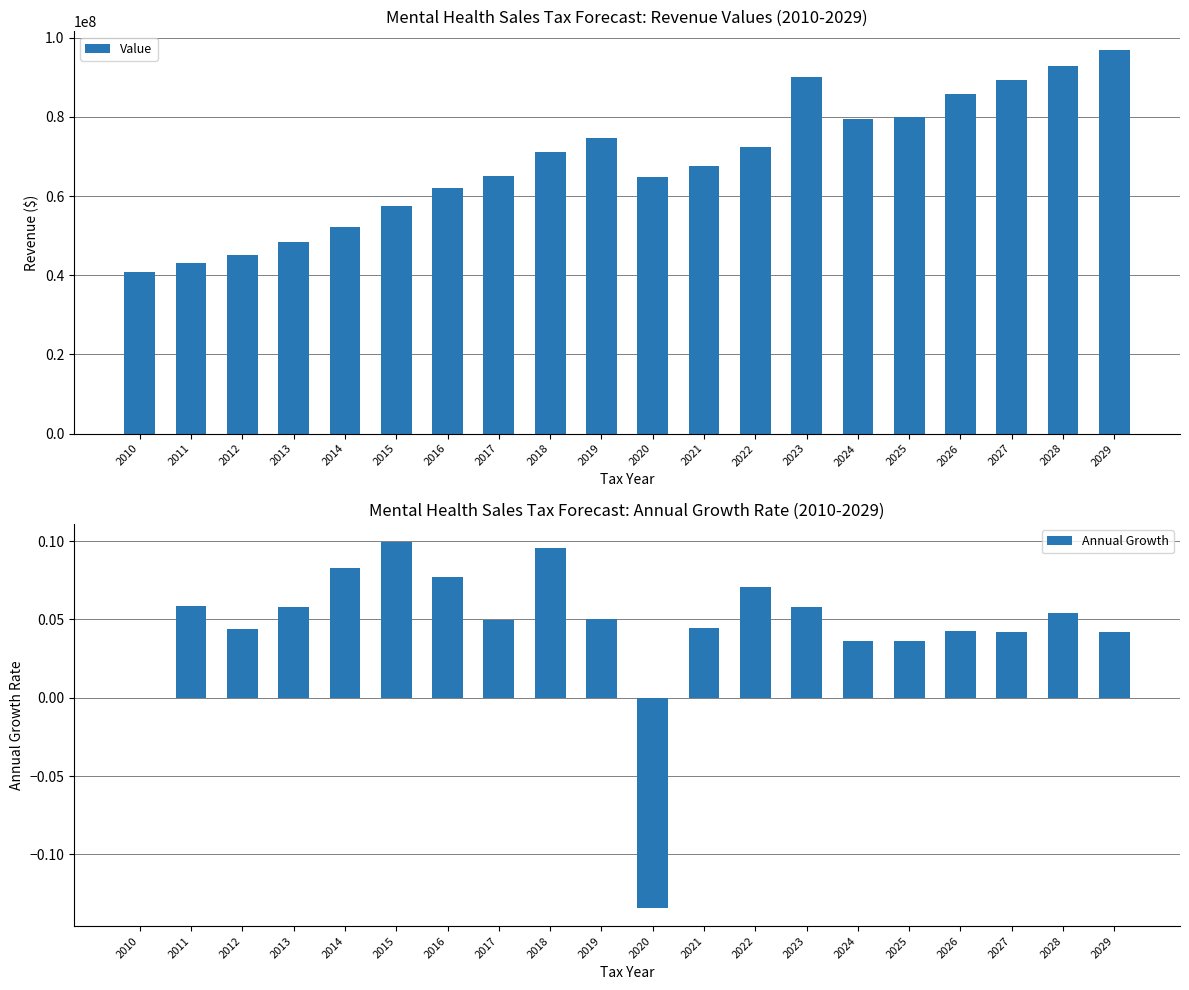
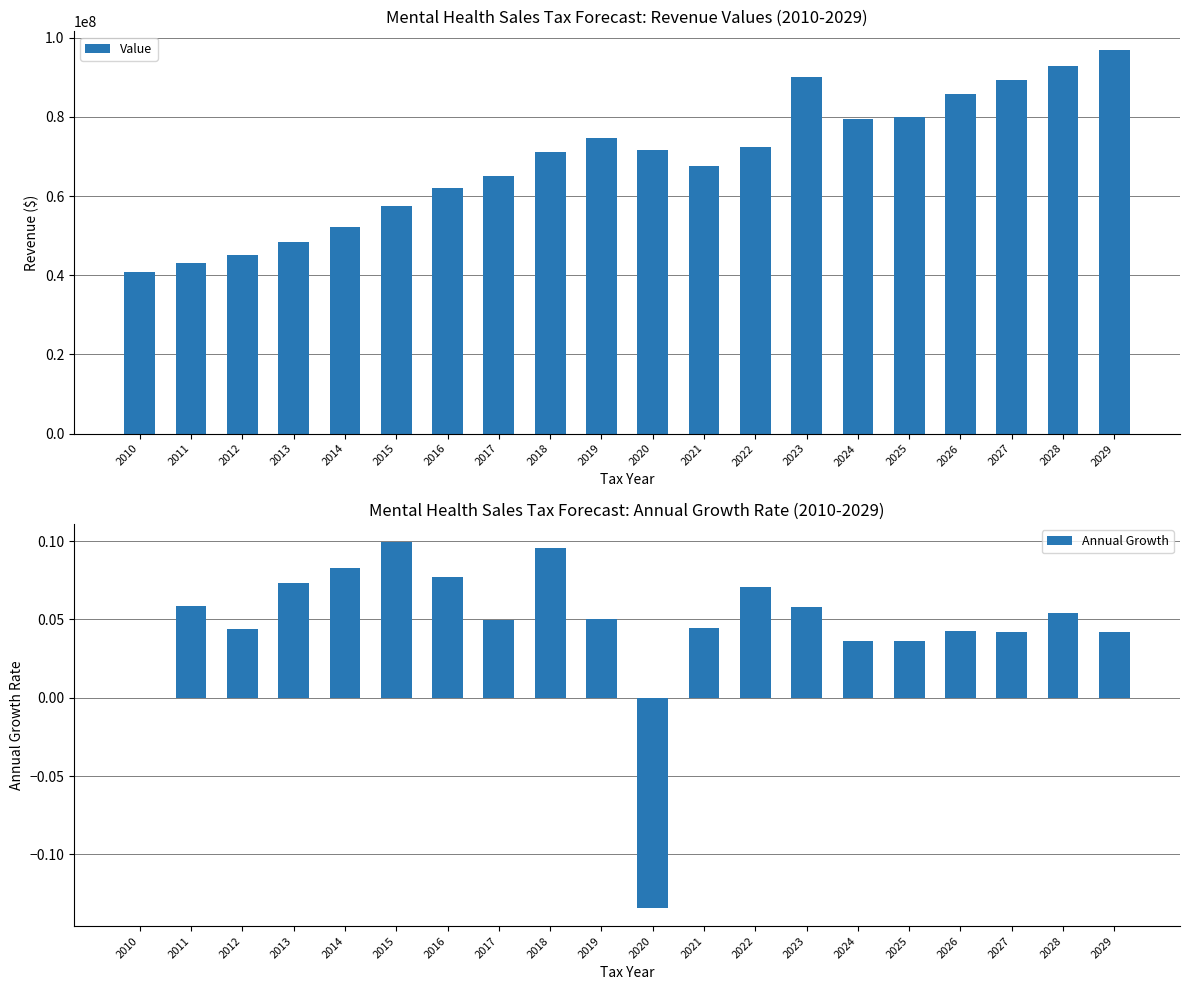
  {
    "Mental Health Sales Tax Forecast: Revenue Values (2010-2029)": {
      "2010": 41000000,
      "2011": 43000000,
      "2012": 45000000,
      "2013": 48000000,
      "2014": 52000000,
      "2015": 57000000,
      "2016": 62000000,
      "2017": 65000000,
      "2018": 71000000,
      "2019": 75000000,
-     "2020": 65000000,
+     "2020": 72000000,
      "2021": 68000000,
      "2022": 72000000,
      "2023": 90000000,
      "2024": 79000000,
      "2025": 80000000,
      "2026": 86000000,
      "2027": 89000000,
      "2028": 93000000,
      "2029": 97000000
    },
    "Mental Health Sales Tax Forecast: Annual Growth Rate (2010-2029)": {
      "2010": 0.000,
      "2011": 0.058,
      "2012": 0.044,
-     "2013": 0.058,
+     "2013": 0.073,
      "2014": 0.083,
      "2015": 0.099,
      "2016": 0.077,
      "2017": 0.050,
      "2018": 0.096,
      "2019": 0.050,
      "2020": -0.134,
      "2021": 0.045,
      "2022": 0.071,
      "2023": 0.058,
      "2024": 0.037,
      "2025": 0.036,
      "2026": 0.042,
      "2027": 0.042,
      "2028": 0.054,
      "2029": 0.042
    }
  }
